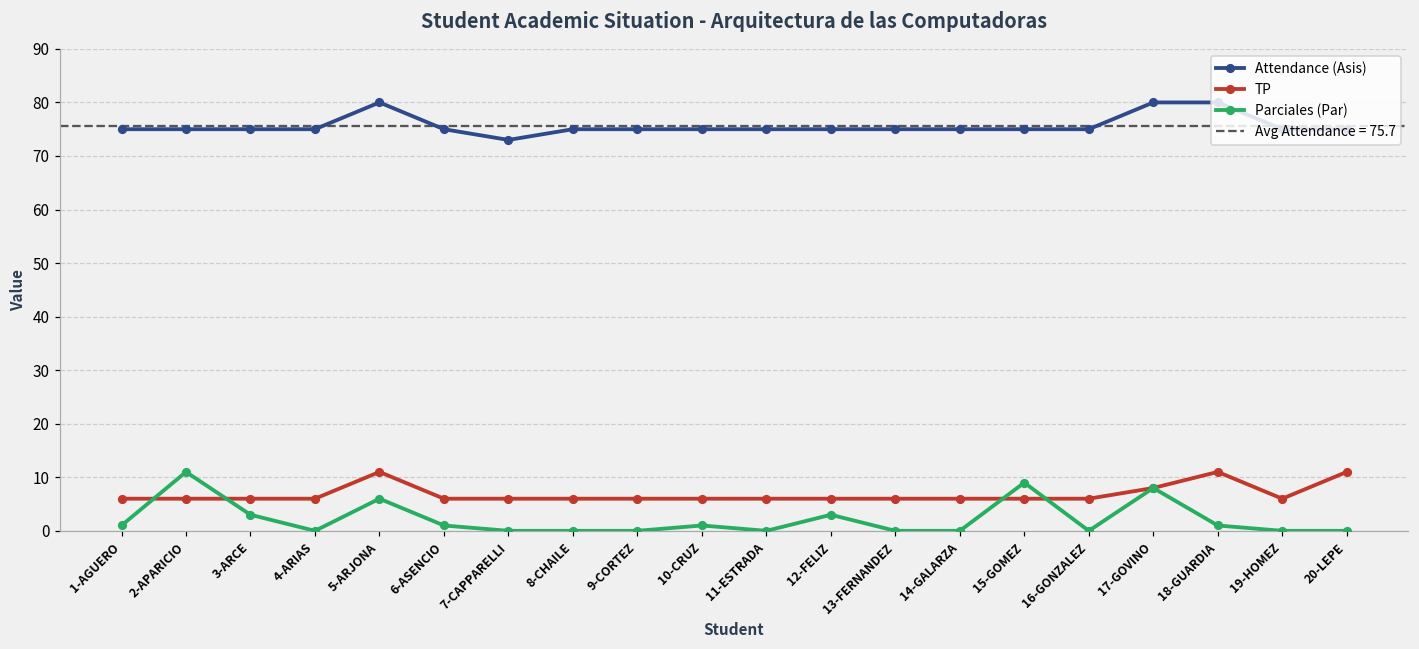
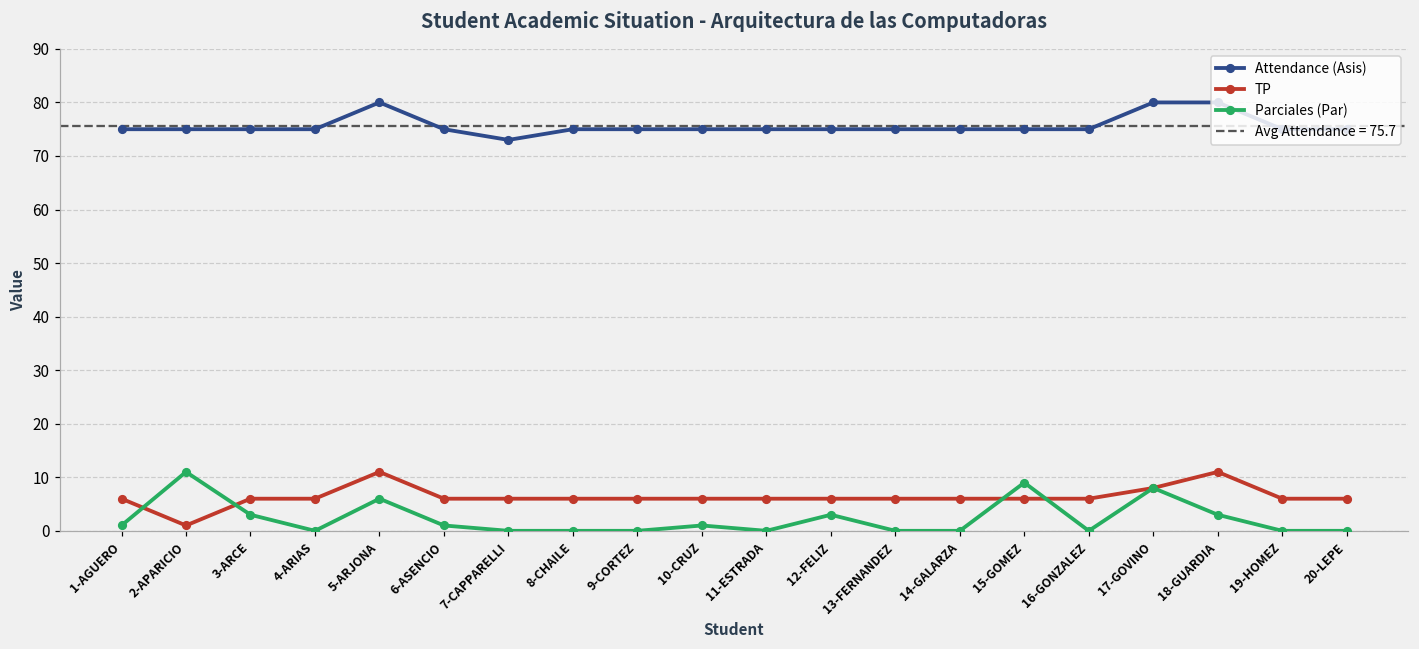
  {
    "Attendance (Asis)": {
      "1-AGUERO": 75,
      "2-APARICIO": 75,
      "3-ARCE": 75,
      "4-ARIAS": 75,
      "5-ARJONA": 80,
      "6-ASENCIO": 75,
      "7-CAPPARELLI": 73,
      "8-CHAILE": 75,
      "9-CORTEZ": 75,
      "10-CRUZ": 75,
      "11-ESTRADA": 75,
      "12-FELIZ": 75,
      "13-FERNANDEZ": 75,
      "14-GALARZA": 75,
      "15-GOMEZ": 75,
      "16-GONZALEZ": 75,
      "17-GOVINO": 80
    },
    "TP": {
      "1-AGUERO": 6,
-     "2-APARICIO": 6,
+     "2-APARICIO": 1,
      "3-ARCE": 6,
      "4-ARIAS": 6,
      "5-ARJONA": 11,
      "6-ASENCIO": 6,
      "7-CAPPARELLI": 6,
      "8-CHAILE": 6,
      "9-CORTEZ": 6,
      "10-CRUZ": 6,
      "11-ESTRADA": 6,
      "12-FELIZ": 6,
      "13-FERNANDEZ": 6,
      "14-GALARZA": 6,
      "15-GOMEZ": 6,
      "16-GONZALEZ": 6,
      "18-GUARDIA": 11,
      "19-HOMEZ": 6,
-     "20-LEPE": 11
+     "20-LEPE": 6
    },
    "Parciales (Par)": {
      "1-AGUERO": 1,
      "2-APARICIO": 11,
      "3-ARCE": 3,
      "4-ARIAS": 0,
      "5-ARJONA": 6,
      "6-ASENCIO": 1,
      "7-CAPPARELLI": 0,
      "8-CHAILE": 0,
      "9-CORTEZ": 0,
      "10-CRUZ": 1,
      "11-ESTRADA": 0,
      "12-FELIZ": 3,
      "13-FERNANDEZ": 0,
      "14-GALARZA": 0,
      "15-GOMEZ": 9,
      "16-GONZALEZ": 0,
-     "18-GUARDIA": 1,
+     "18-GUARDIA": 3,
      "19-HOMEZ": 0,
      "20-LEPE": 0
    }
  }
